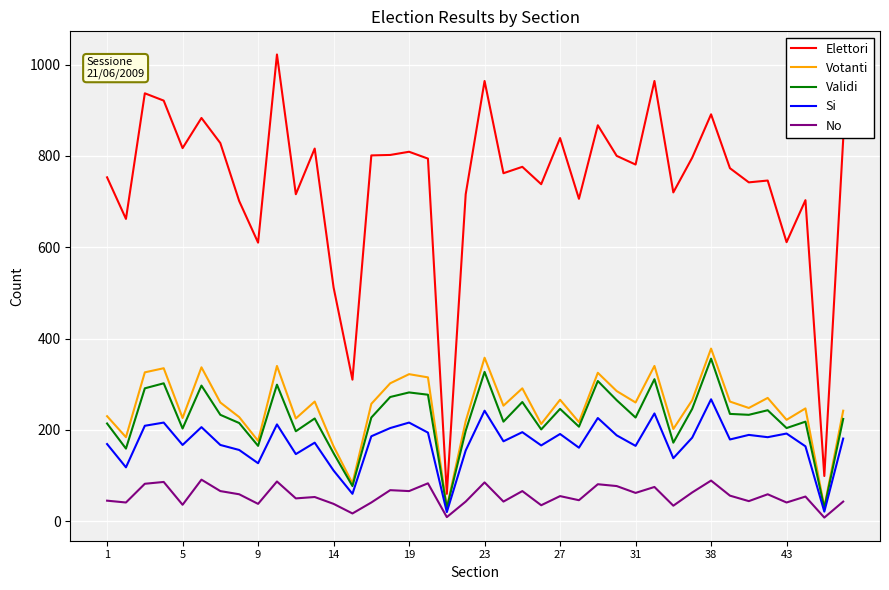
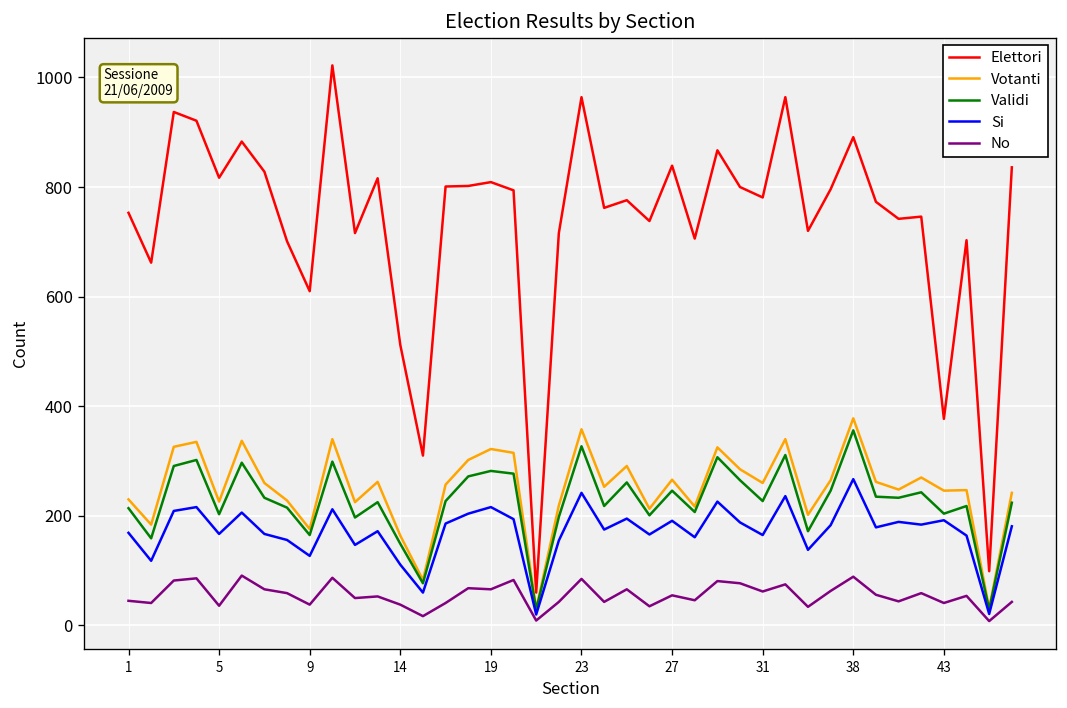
  {
    "Elettori": {
-     "43": 610
+     "43": 380
    },
    "Votanti": {
-     "43": 220
+     "43": 250
    },
    "Validi": {
      "43": 200
    },
    "Si": {
      "43": 190
    },
    "No": {
      "43": 40
    }
  }
